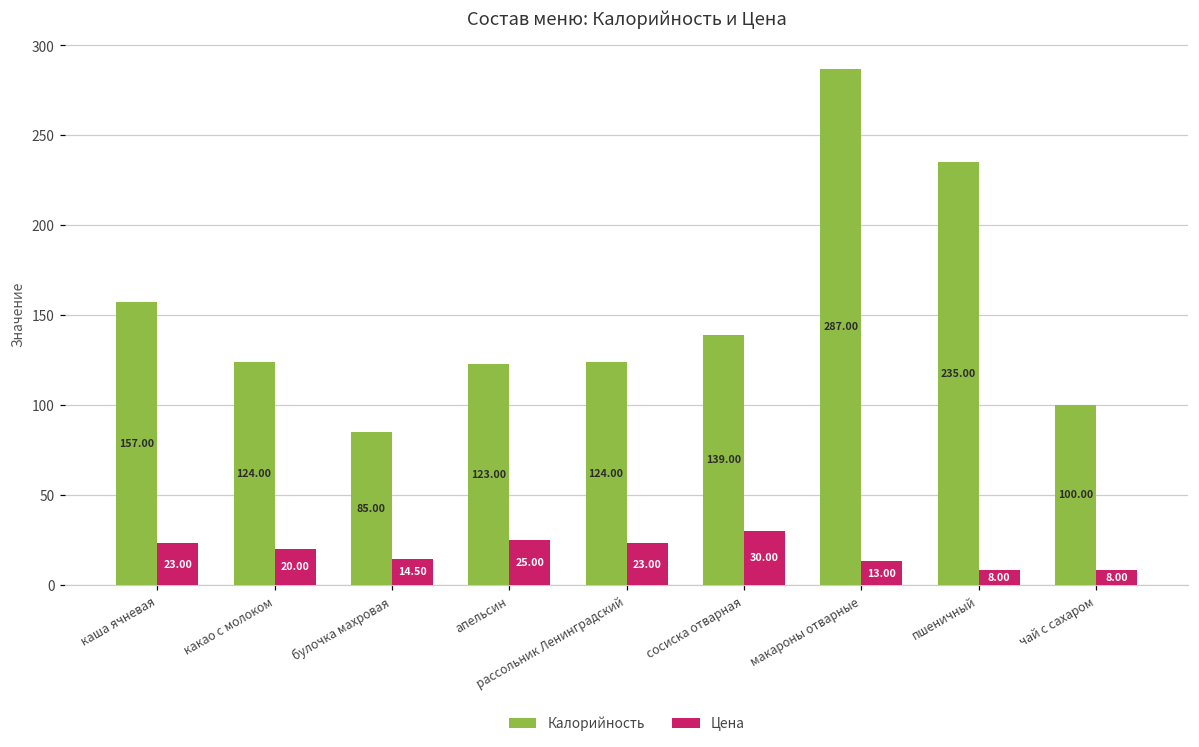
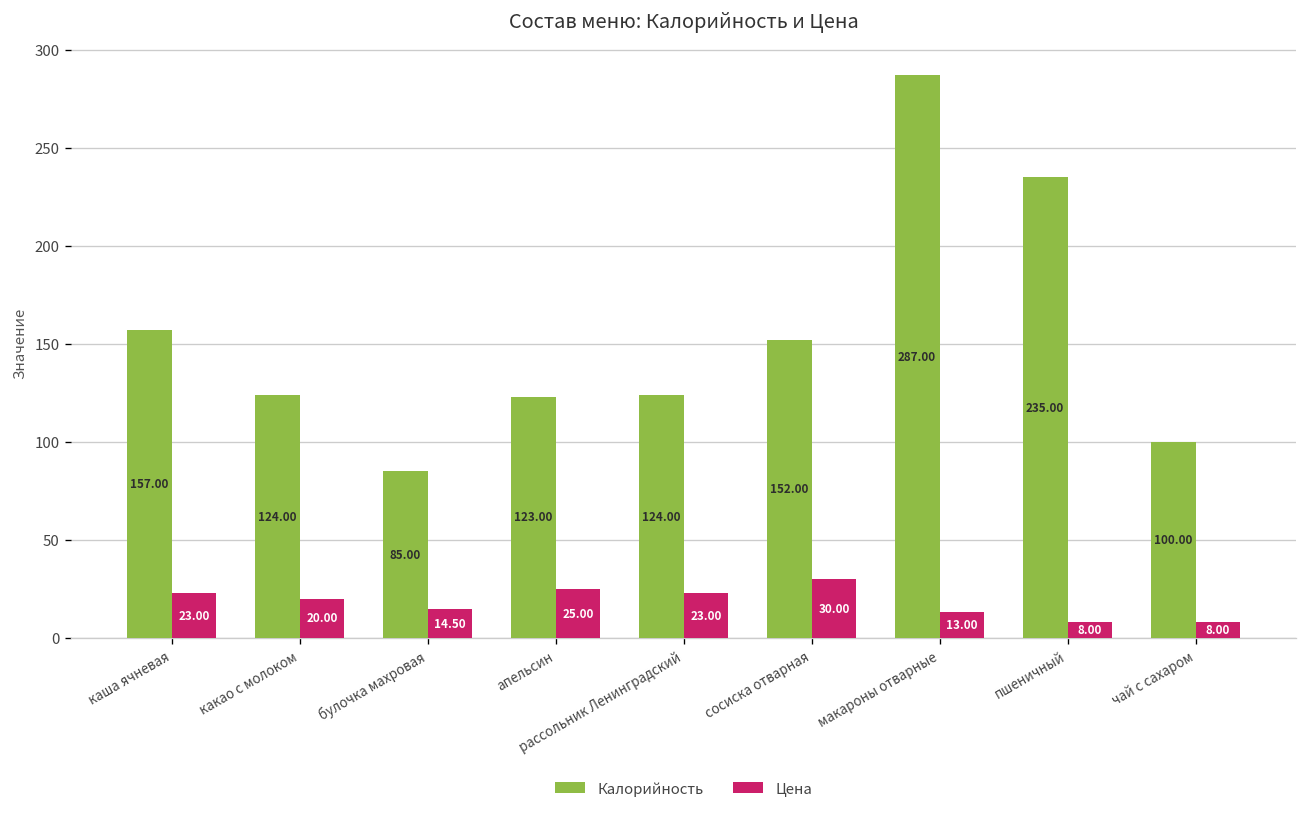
  {
    "Калорийность": {
      "каша ячневая": 157.00,
      "какао с молоком": 124.00,
      "булочка махровая": 85.00,
      "апельсин": 123.00,
      "рассольник Ленинградский": 124.00,
-     "сосиска отварная": 139.00,
+     "сосиска отварная": 152.00,
      "макароны отварные": 287.00,
      "пшеничный": 235.00,
      "чай с сахаром": 100.00
    },
    "Цена": {
      "каша ячневая": 23.00,
      "какао с молоком": 20.00,
      "булочка махровая": 14.50,
      "апельсин": 25.00,
      "рассольник Ленинградский": 23.00,
      "сосиска отварная": 30.00,
      "макароны отварные": 13.00,
      "пшеничный": 8.00,
      "чай с сахаром": 8.00
    }
  }
